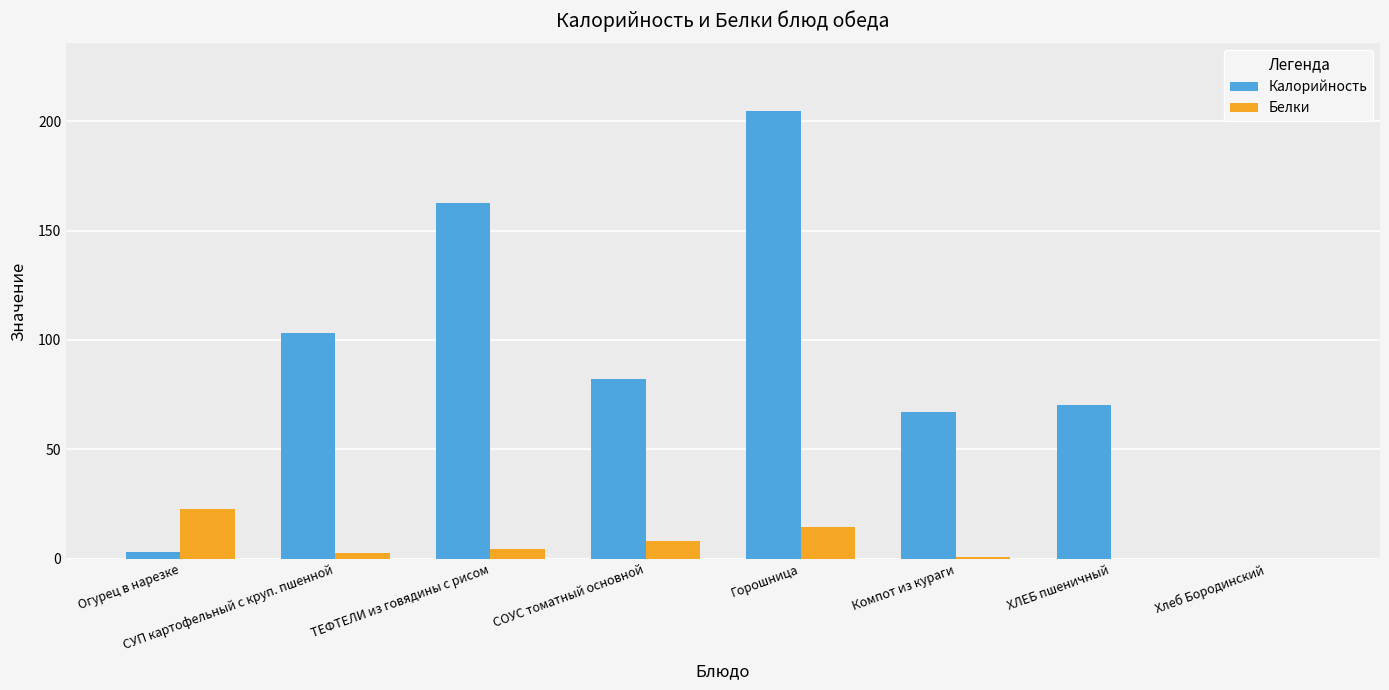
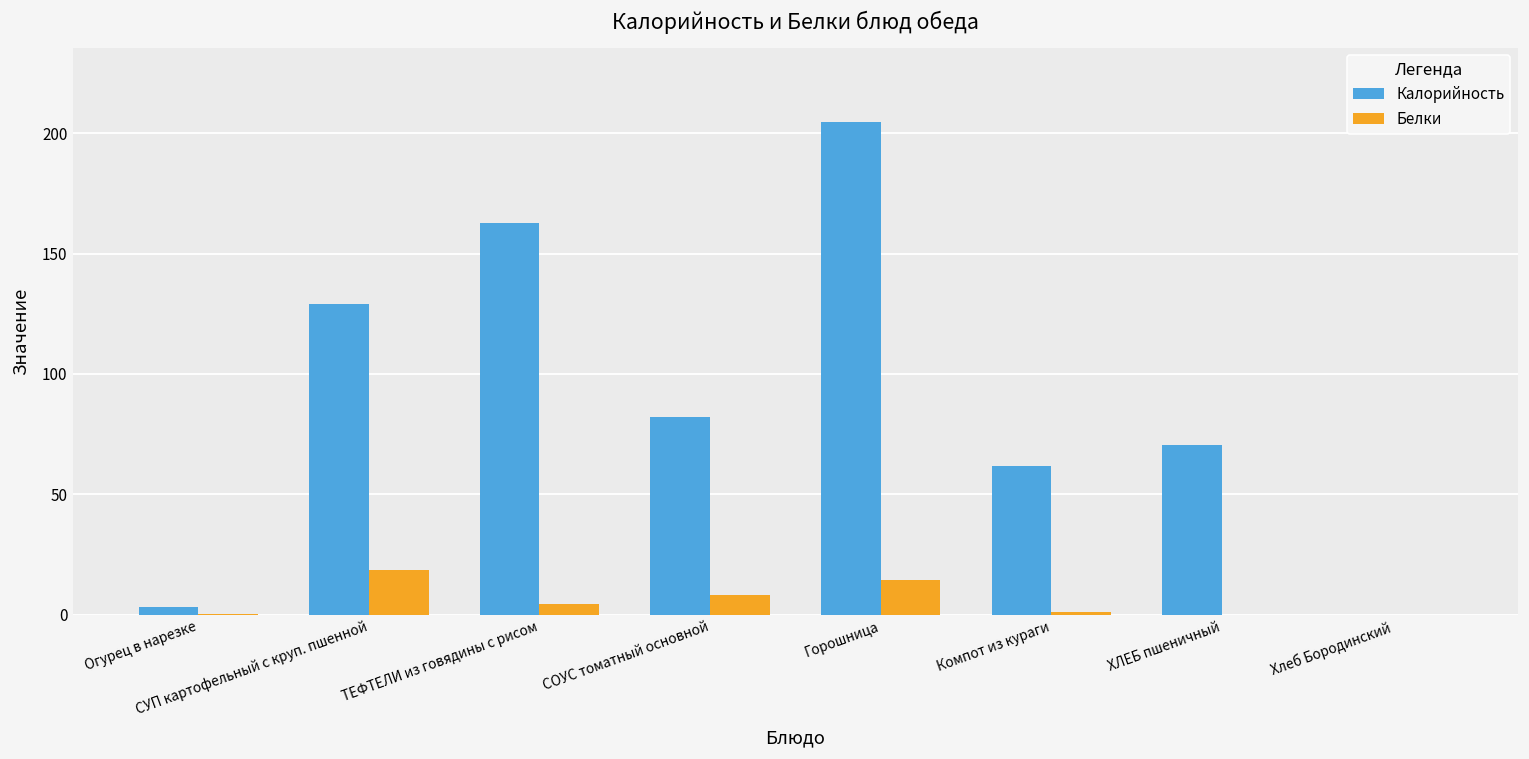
  {
    "Калорийность": {
      "Огурец в нарезке": 3,
-     "СУП картофельный с круп. пшенной": 103,
+     "СУП картофельный с круп. пшенной": 129,
      "ТЕФТЕЛИ из говядины с рисом": 163,
      "СОУС томатный основной": 82,
      "Горошница": 205,
-     "Компот из кураги": 67,
+     "Компот из кураги": 62,
      "ХЛЕБ пшеничный": 70,
      "Хлеб Бородинский": 0
    },
    "Белки": {
-     "Огурец в нарезке": 23,
-     "СУП картофельный с круп. пшенной": 3,
+     "Огурец в нарезке": 0,
+     "СУП картофельный с круп. пшенной": 19,
      "ТЕФТЕЛИ из говядины с рисом": 5,
      "СОУС томатный основной": 8,
      "Горошница": 15,
      "ХЛЕБ пшеничный": 0,
      "Хлеб Бородинский": 0
    }
  }
